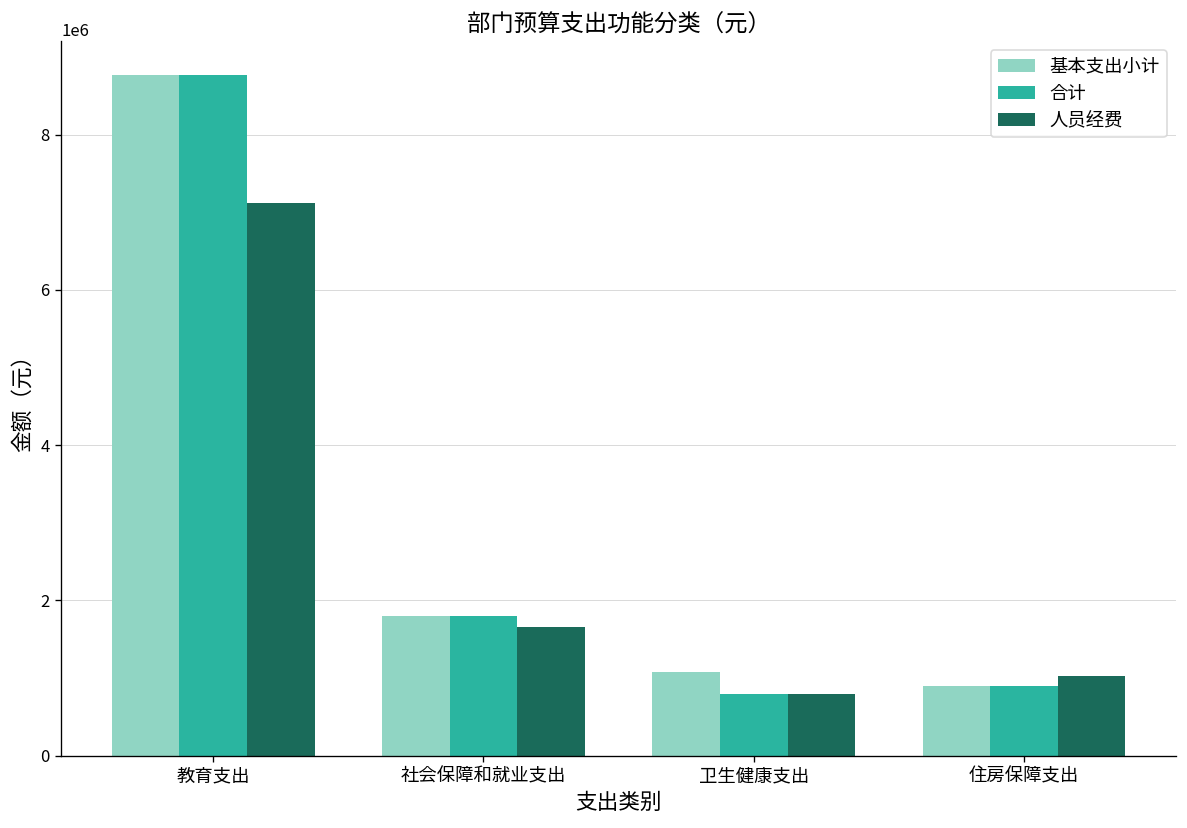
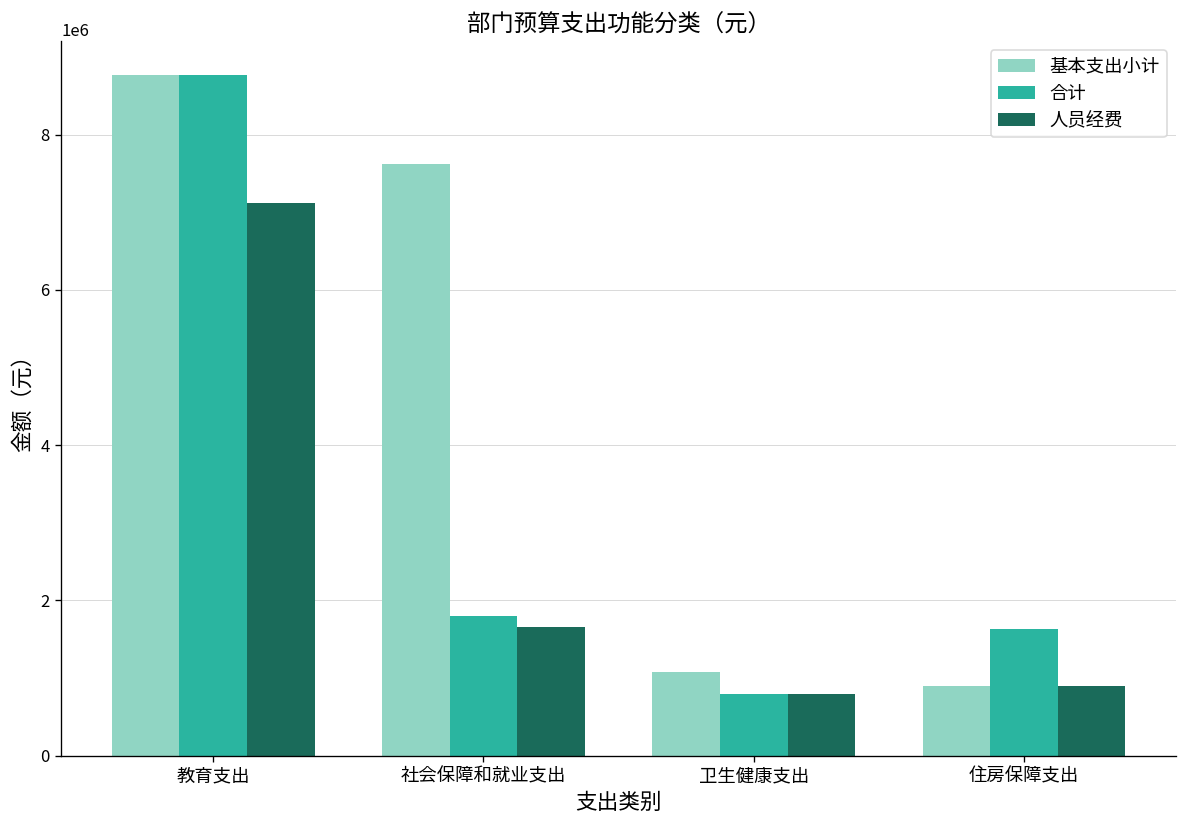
  {
    "基本支出小计": {
      "教育支出": 8800000,
-     "社会保障和就业支出": 1800000,
+     "社会保障和就业支出": 7600000,
      "卫生健康支出": 1100000,
      "住房保障支出": 900000
    },
    "合计": {
      "教育支出": 8800000,
      "社会保障和就业支出": 1800000,
      "卫生健康支出": 800000,
-     "住房保障支出": 900000
+     "住房保障支出": 1600000
    },
    "人员经费": {
      "教育支出": 7100000,
      "社会保障和就业支出": 1700000,
      "卫生健康支出": 800000,
-     "住房保障支出": 1000000
+     "住房保障支出": 900000
    }
  }
